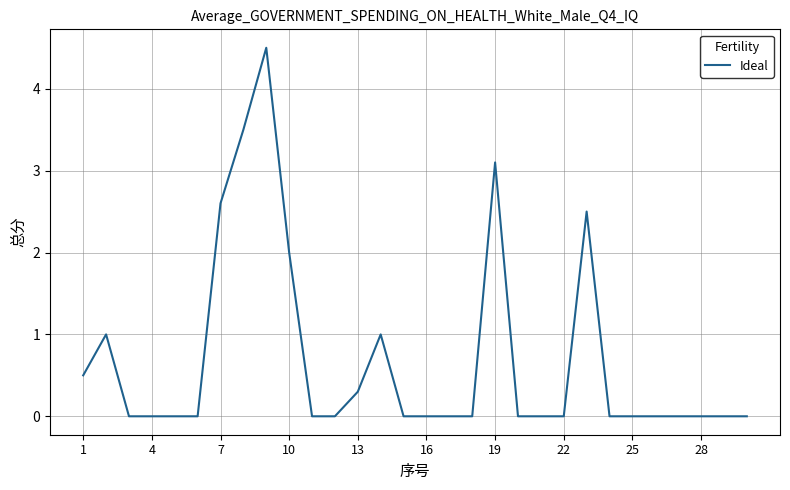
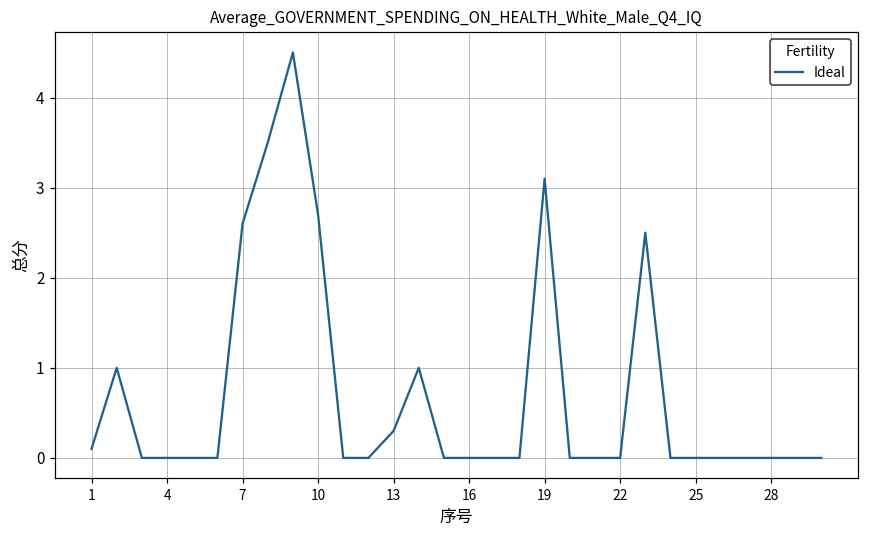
  {
-   "1": 0.5,
+   "1": 0.1,
    "4": 0.0,
    "7": 2.6,
-   "10": 2.0,
+   "10": 2.7,
    "13": 0.3,
    "16": 0.0,
    "19": 3.1,
    "22": 0.0,
    "25": 0.0,
    "28": 0.0
  }
